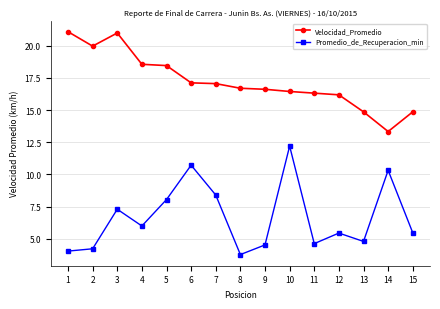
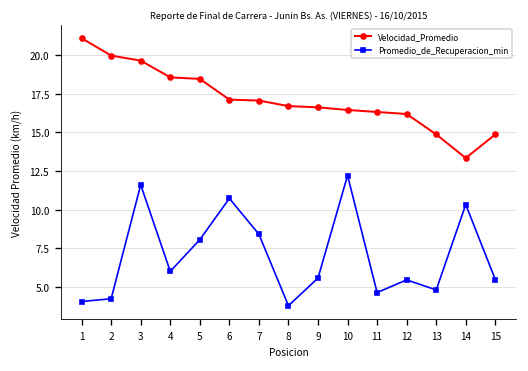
  {
    "Velocidad_Promedio": {
      "1": 21.1,
      "2": 20.0,
-     "3": 21.0,
+     "3": 19.6,
      "4": 18.6,
      "5": 18.5,
      "6": 17.1,
      "7": 17.1,
      "8": 16.7,
      "9": 16.6,
      "10": 16.4,
      "11": 16.3,
      "12": 16.2,
      "13": 14.9,
      "14": 13.3,
      "15": 14.9
    },
    "Promedio_de_Recuperacion_min": {
      "1": 4.1,
      "2": 4.2,
-     "3": 7.3,
+     "3": 11.6,
      "4": 6.0,
      "5": 8.1,
      "6": 10.7,
      "7": 8.4,
      "8": 3.8,
-     "9": 4.5,
+     "9": 5.6,
      "10": 12.2,
      "11": 4.6,
      "12": 5.5,
      "13": 4.8,
      "14": 10.3,
      "15": 5.5
    }
  }
